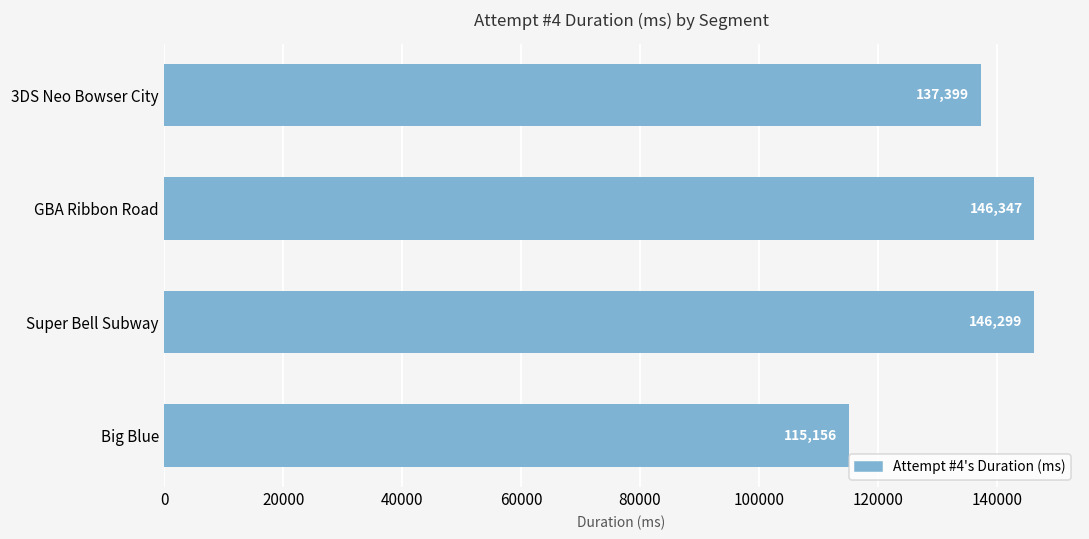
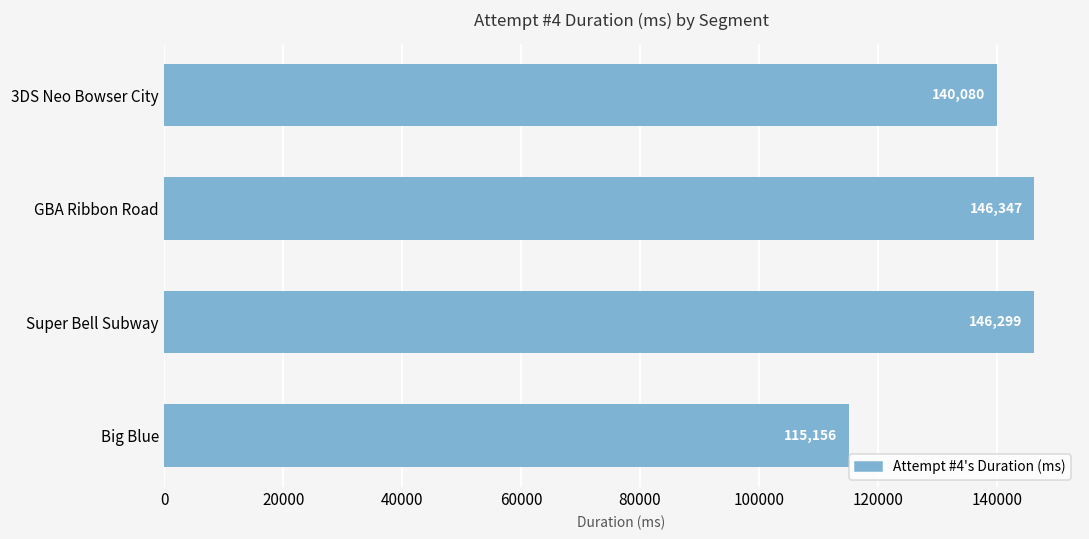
  {
-   "3DS Neo Bowser City": "137,399",
+   "3DS Neo Bowser City": "140,080",
    "GBA Ribbon Road": "146,347",
    "Super Bell Subway": "146,299",
    "Big Blue": "115,156"
  }
